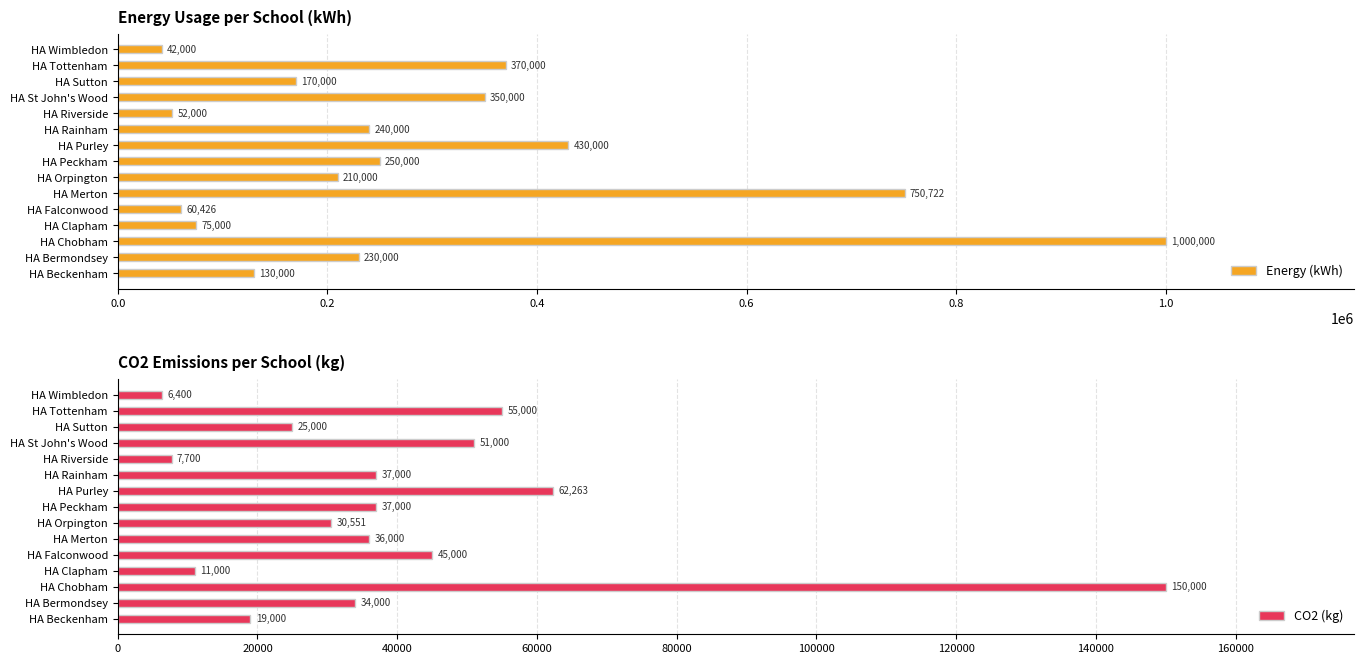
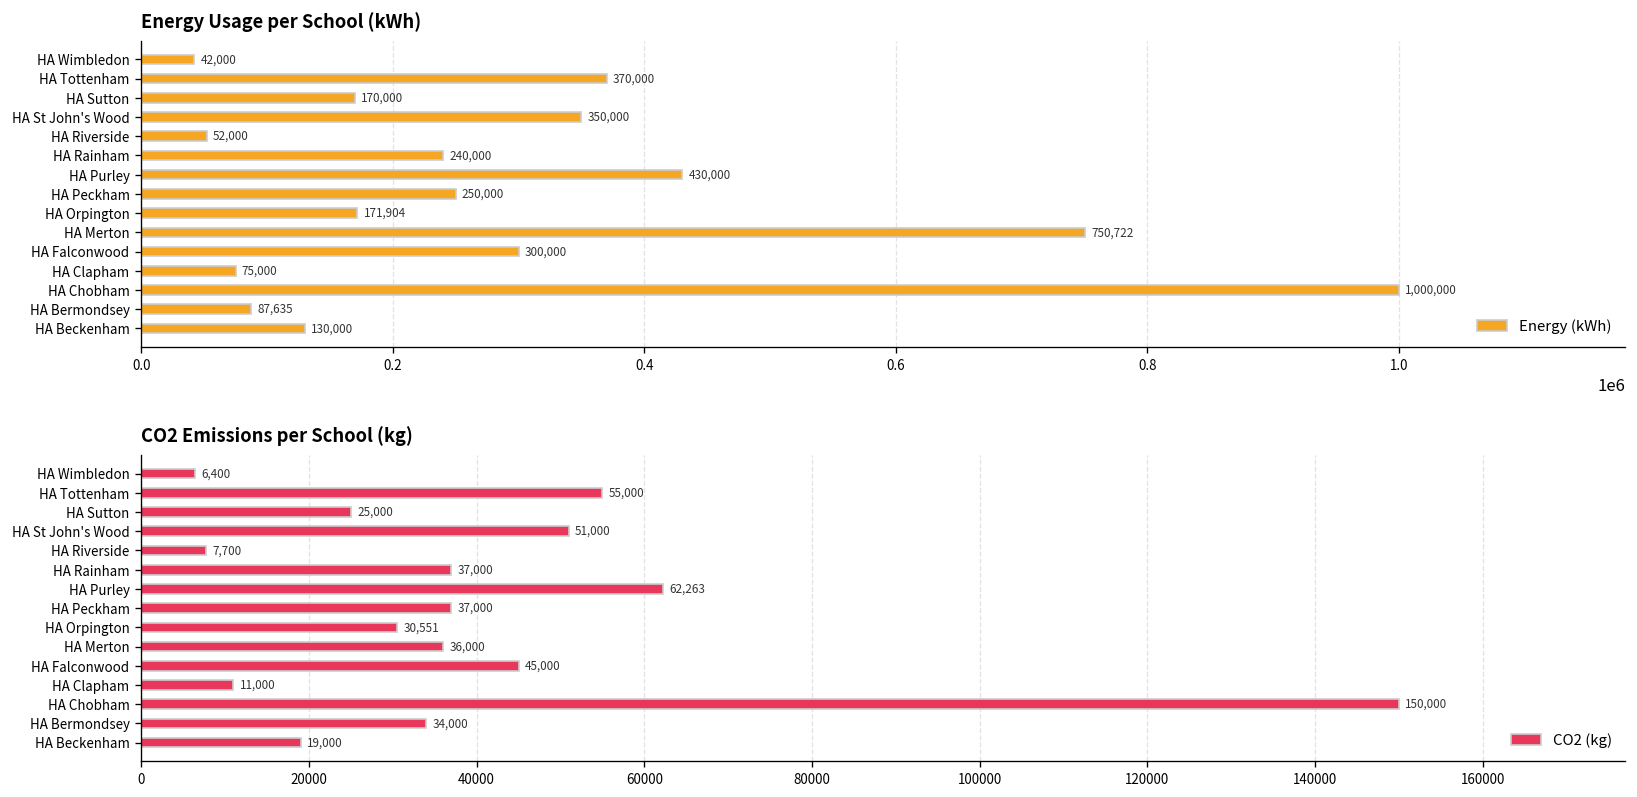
  {
    "Energy Usage per School (kWh)": {
      "HA Wimbledon": "42,000",
      "HA Tottenham": "370,000",
      "HA Sutton": "170,000",
      "HA St John's Wood": "350,000",
      "HA Riverside": "52,000",
      "HA Rainham": "240,000",
      "HA Purley": "430,000",
      "HA Peckham": "250,000",
-     "HA Orpington": "210,000",
+     "HA Orpington": "171,904",
      "HA Merton": "750,722",
-     "HA Falconwood": "60,426",
+     "HA Falconwood": "300,000",
      "HA Clapham": "75,000",
      "HA Chobham": "1,000,000",
-     "HA Bermondsey": "230,000",
+     "HA Bermondsey": "87,635",
      "HA Beckenham": "130,000"
    },
    "CO2 Emissions per School (kg)": {
      "HA Wimbledon": "6,400",
      "HA Tottenham": "55,000",
      "HA Sutton": "25,000",
      "HA St John's Wood": "51,000",
      "HA Riverside": "7,700",
      "HA Rainham": "37,000",
      "HA Purley": "62,263",
      "HA Peckham": "37,000",
      "HA Orpington": "30,551",
      "HA Merton": "36,000",
      "HA Falconwood": "45,000",
      "HA Clapham": "11,000",
      "HA Chobham": "150,000",
      "HA Bermondsey": "34,000",
      "HA Beckenham": "19,000"
    }
  }
